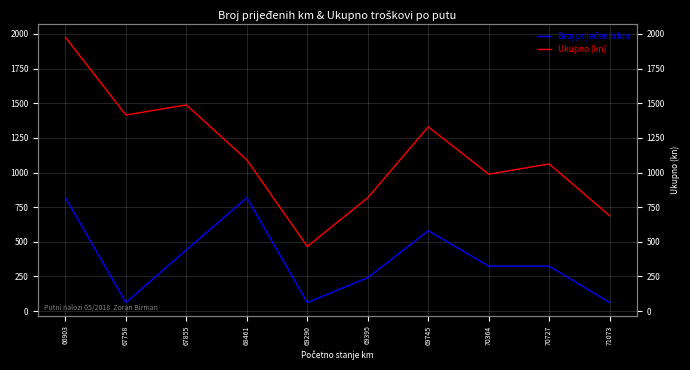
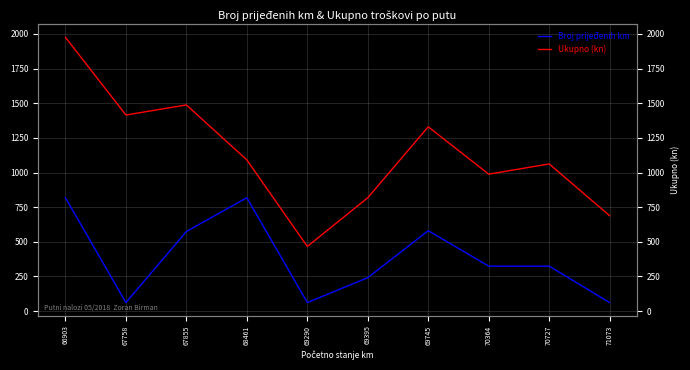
  {
    "Broj prijeđenih km": {
      "66903": 820,
-     "67855": 440,
+     "67855": 570,
      "68461": 820,
      "69290": 60,
      "69395": 240,
      "69745": 580,
      "70364": 320,
      "70727": 320,
      "71073": 60
    },
    "Ukupno (kn)": {
      "66903": 1980,
      "67758": 1420,
      "67855": 1490,
      "68461": 1090,
      "69290": 470,
      "69395": 820,
      "69745": 1330,
      "70364": 990,
      "70727": 1060,
      "71073": 690
    }
  }
